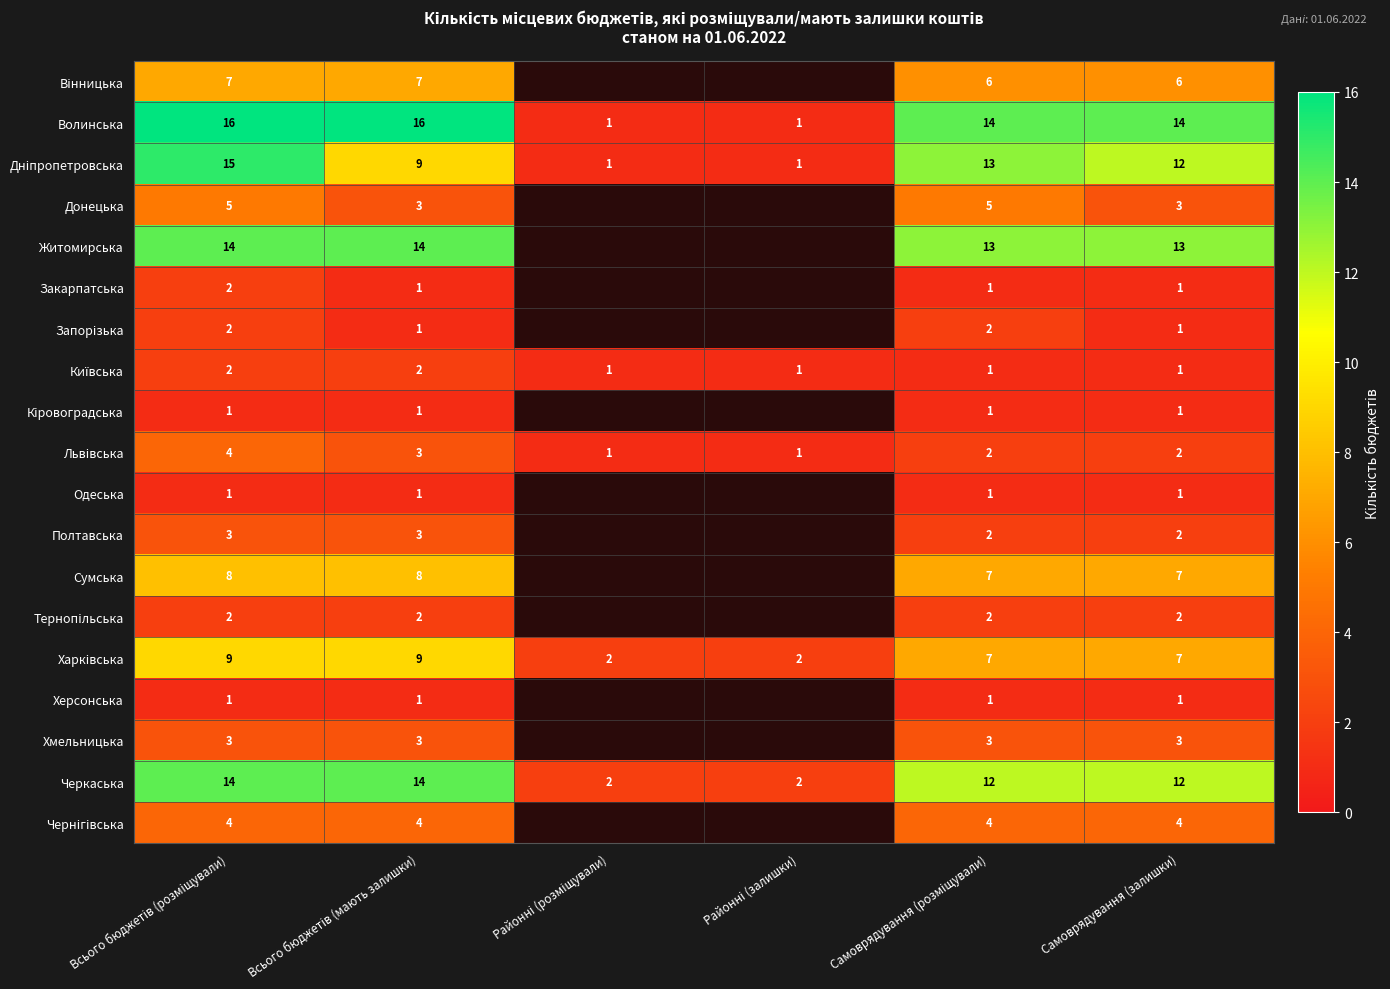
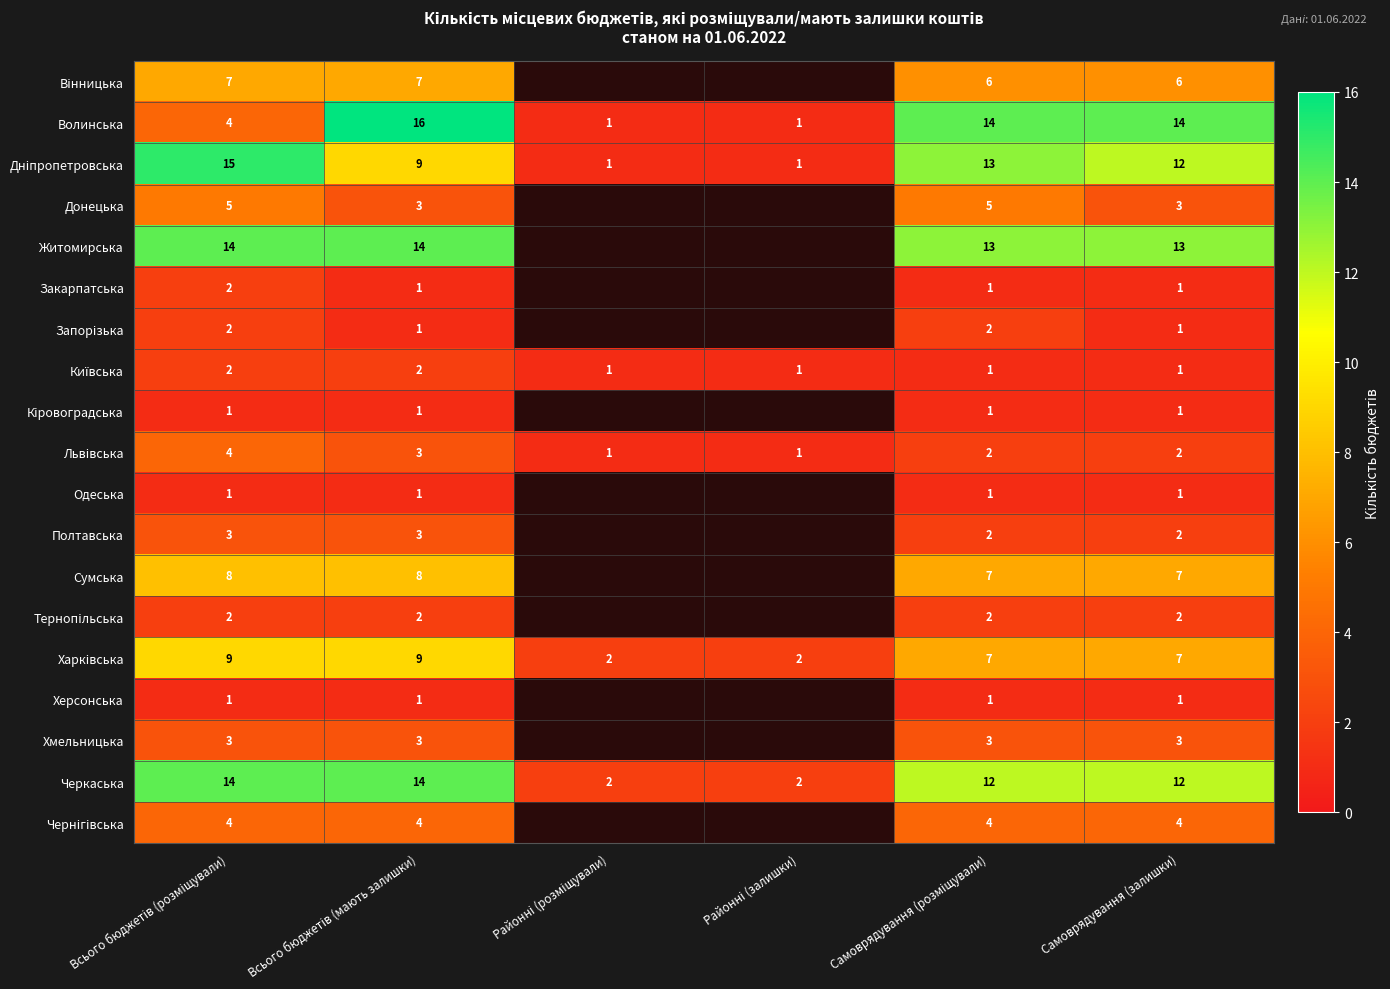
  {
    "Вінницька": {
      "Всього бюджетів (розміщували)": 7,
      "Всього бюджетів (мають залишки)": 7,
      "Самоврядування (розміщували)": 6,
      "Самоврядування (залишки)": 6
    },
    "Волинська": {
-     "Всього бюджетів (розміщували)": 16,
+     "Всього бюджетів (розміщували)": 4,
      "Всього бюджетів (мають залишки)": 16,
      "Районні (розміщували)": 1,
      "Районні (залишки)": 1,
      "Самоврядування (розміщували)": 14,
      "Самоврядування (залишки)": 14
    },
    "Дніпропетровська": {
      "Всього бюджетів (розміщували)": 15,
      "Всього бюджетів (мають залишки)": 9,
      "Районні (розміщували)": 1,
      "Районні (залишки)": 1,
      "Самоврядування (розміщували)": 13,
      "Самоврядування (залишки)": 12
    },
    "Донецька": {
      "Всього бюджетів (розміщували)": 5,
      "Всього бюджетів (мають залишки)": 3,
      "Самоврядування (розміщували)": 5,
      "Самоврядування (залишки)": 3
    },
    "Житомирська": {
      "Всього бюджетів (розміщували)": 14,
      "Всього бюджетів (мають залишки)": 14,
      "Самоврядування (розміщували)": 13,
      "Самоврядування (залишки)": 13
    },
    "Закарпатська": {
      "Всього бюджетів (розміщували)": 2,
      "Всього бюджетів (мають залишки)": 1,
      "Самоврядування (розміщували)": 1,
      "Самоврядування (залишки)": 1
    },
    "Запорізька": {
      "Всього бюджетів (розміщували)": 2,
      "Всього бюджетів (мають залишки)": 1,
      "Самоврядування (розміщували)": 2,
      "Самоврядування (залишки)": 1
    },
    "Київська": {
      "Всього бюджетів (розміщували)": 2,
      "Всього бюджетів (мають залишки)": 2,
      "Районні (розміщували)": 1,
      "Районні (залишки)": 1,
      "Самоврядування (розміщували)": 1,
      "Самоврядування (залишки)": 1
    },
    "Кіровоградська": {
      "Всього бюджетів (розміщували)": 1,
      "Всього бюджетів (мають залишки)": 1,
      "Самоврядування (розміщували)": 1,
      "Самоврядування (залишки)": 1
    },
    "Львівська": {
      "Всього бюджетів (розміщували)": 4,
      "Всього бюджетів (мають залишки)": 3,
      "Районні (розміщували)": 1,
      "Районні (залишки)": 1,
      "Самоврядування (розміщували)": 2,
      "Самоврядування (залишки)": 2
    },
    "Одеська": {
      "Всього бюджетів (розміщували)": 1,
      "Всього бюджетів (мають залишки)": 1,
      "Самоврядування (розміщували)": 1,
      "Самоврядування (залишки)": 1
    },
    "Полтавська": {
      "Всього бюджетів (розміщували)": 3,
      "Всього бюджетів (мають залишки)": 3,
      "Самоврядування (розміщували)": 2,
      "Самоврядування (залишки)": 2
    },
    "Сумська": {
      "Всього бюджетів (розміщували)": 8,
      "Всього бюджетів (мають залишки)": 8,
      "Самоврядування (розміщували)": 7,
      "Самоврядування (залишки)": 7
    },
    "Тернопільська": {
      "Всього бюджетів (розміщували)": 2,
      "Всього бюджетів (мають залишки)": 2,
      "Самоврядування (розміщували)": 2,
      "Самоврядування (залишки)": 2
    },
    "Харківська": {
      "Всього бюджетів (розміщували)": 9,
      "Всього бюджетів (мають залишки)": 9,
      "Районні (розміщували)": 2,
      "Районні (залишки)": 2,
      "Самоврядування (розміщували)": 7,
      "Самоврядування (залишки)": 7
    },
    "Херсонська": {
      "Всього бюджетів (розміщували)": 1,
      "Всього бюджетів (мають залишки)": 1,
      "Самоврядування (розміщували)": 1,
      "Самоврядування (залишки)": 1
    },
    "Хмельницька": {
      "Всього бюджетів (розміщували)": 3,
      "Всього бюджетів (мають залишки)": 3,
      "Самоврядування (розміщували)": 3,
      "Самоврядування (залишки)": 3
    },
    "Черкаська": {
      "Всього бюджетів (розміщували)": 14,
      "Всього бюджетів (мають залишки)": 14,
      "Районні (розміщували)": 2,
      "Районні (залишки)": 2,
      "Самоврядування (розміщували)": 12,
      "Самоврядування (залишки)": 12
    },
    "Чернігівська": {
      "Всього бюджетів (розміщували)": 4,
      "Всього бюджетів (мають залишки)": 4,
      "Самоврядування (розміщували)": 4,
      "Самоврядування (залишки)": 4
    }
  }
